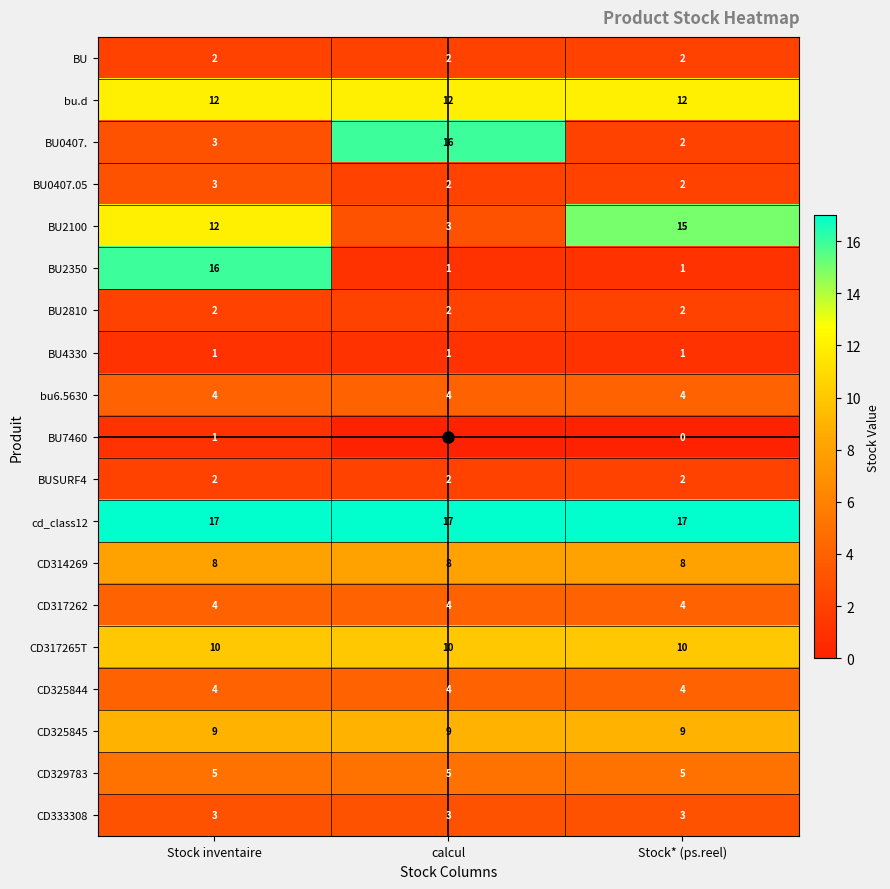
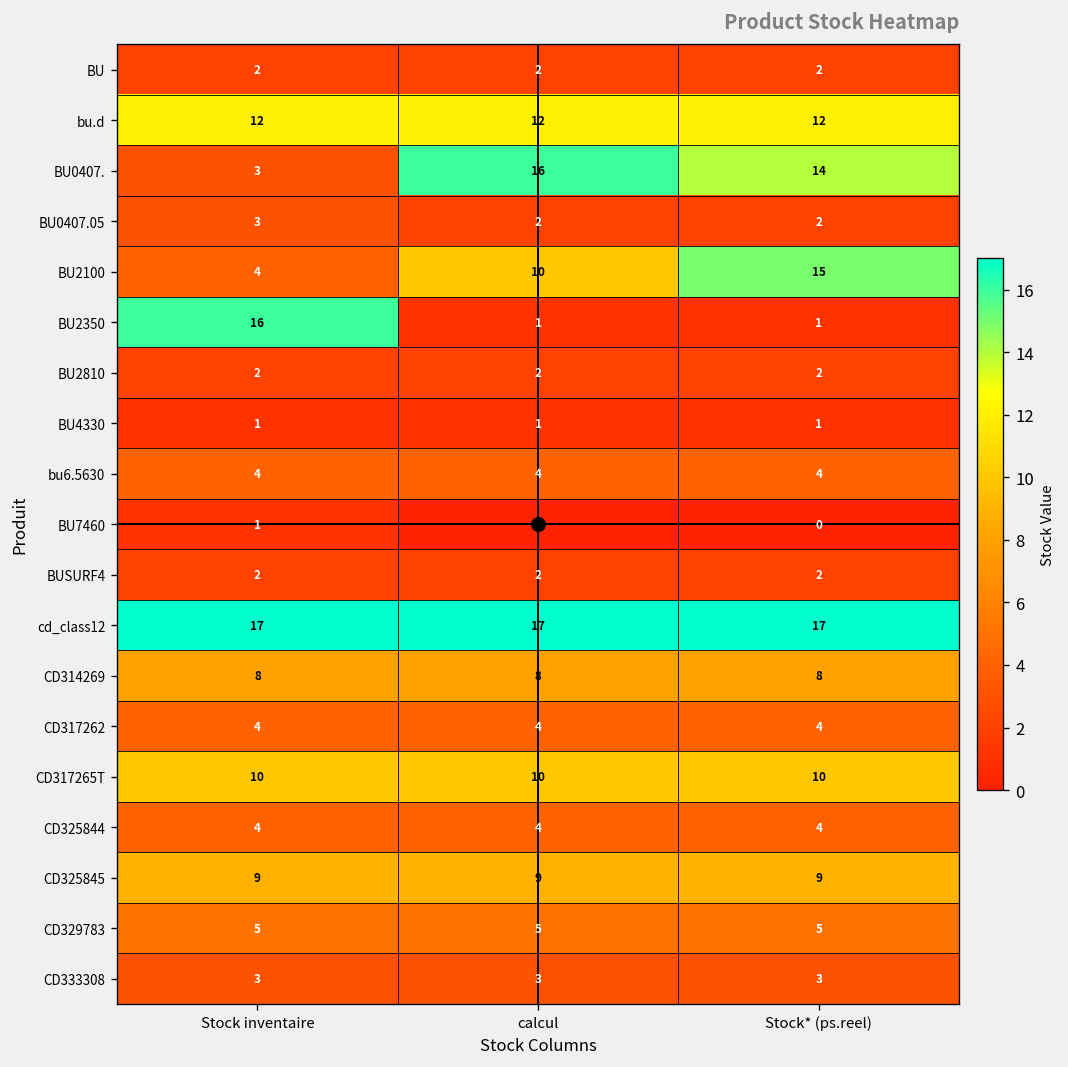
  {
    "BU": {
      "Stock inventaire": 2,
      "calcul": 2,
      "Stock* (ps.reel)": 2
    },
    "bu.d": {
      "Stock inventaire": 12,
      "calcul": 12,
      "Stock* (ps.reel)": 12
    },
    "BU0407.": {
      "Stock inventaire": 3,
      "calcul": 16,
-     "Stock* (ps.reel)": 2
+     "Stock* (ps.reel)": 14
    },
    "BU0407.05": {
      "Stock inventaire": 3,
      "calcul": 2,
      "Stock* (ps.reel)": 2
    },
    "BU2100": {
-     "Stock inventaire": 12,
-     "calcul": 3,
+     "Stock inventaire": 4,
+     "calcul": 10,
      "Stock* (ps.reel)": 15
    },
    "BU2350": {
      "Stock inventaire": 16,
      "calcul": 1,
      "Stock* (ps.reel)": 1
    },
    "BU2810": {
      "Stock inventaire": 2,
      "calcul": 2,
      "Stock* (ps.reel)": 2
    },
    "BU4330": {
      "Stock inventaire": 1,
      "calcul": 1,
      "Stock* (ps.reel)": 1
    },
    "bu6.5630": {
      "Stock inventaire": 4,
      "calcul": 4,
      "Stock* (ps.reel)": 4
    },
    "BU7460": {
      "Stock inventaire": 1,
      "Stock* (ps.reel)": 0
    },
    "BUSURF4": {
      "Stock inventaire": 2,
      "calcul": 2,
      "Stock* (ps.reel)": 2
    },
    "cd_class12": {
      "Stock inventaire": 17,
      "calcul": 17,
      "Stock* (ps.reel)": 17
    },
    "CD314269": {
      "Stock inventaire": 8,
      "calcul": 8,
      "Stock* (ps.reel)": 8
    },
    "CD317262": {
      "Stock inventaire": 4,
      "calcul": 4,
      "Stock* (ps.reel)": 4
    },
    "CD317265T": {
      "Stock inventaire": 10,
      "calcul": 10,
      "Stock* (ps.reel)": 10
    },
    "CD325844": {
      "Stock inventaire": 4,
      "calcul": 4,
      "Stock* (ps.reel)": 4
    },
    "CD325845": {
      "Stock inventaire": 9,
      "calcul": 9,
      "Stock* (ps.reel)": 9
    },
    "CD329783": {
      "Stock inventaire": 5,
      "calcul": 5,
      "Stock* (ps.reel)": 5
    },
    "CD333308": {
      "Stock inventaire": 3,
      "calcul": 3,
      "Stock* (ps.reel)": 3
    }
  }
